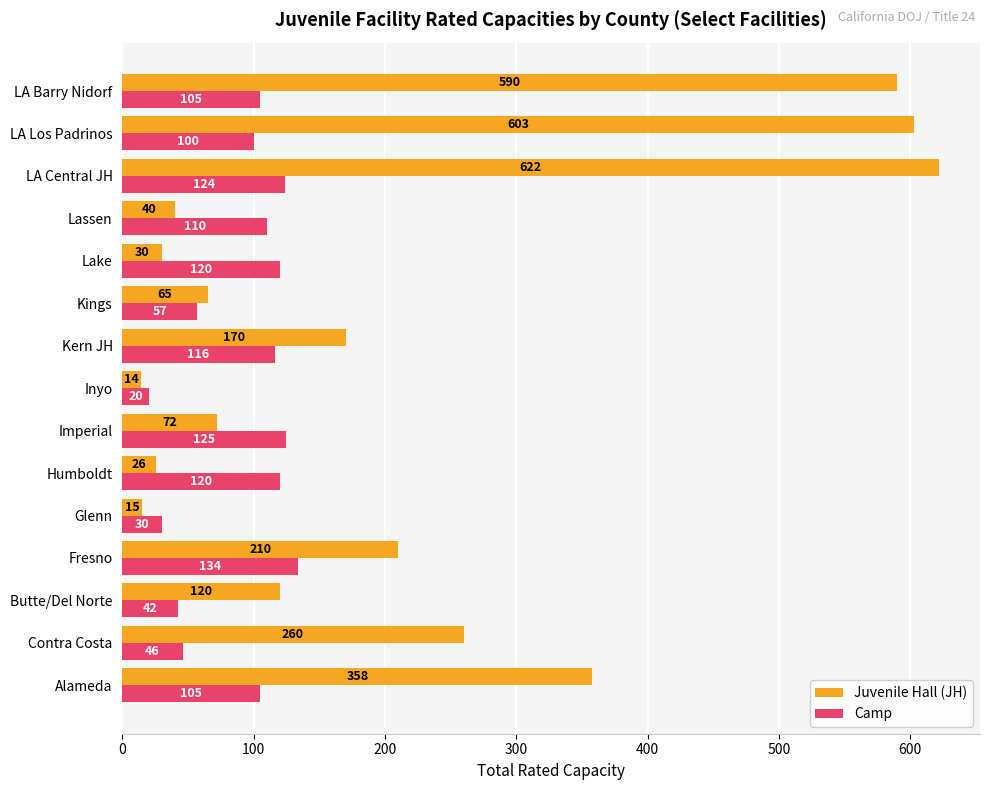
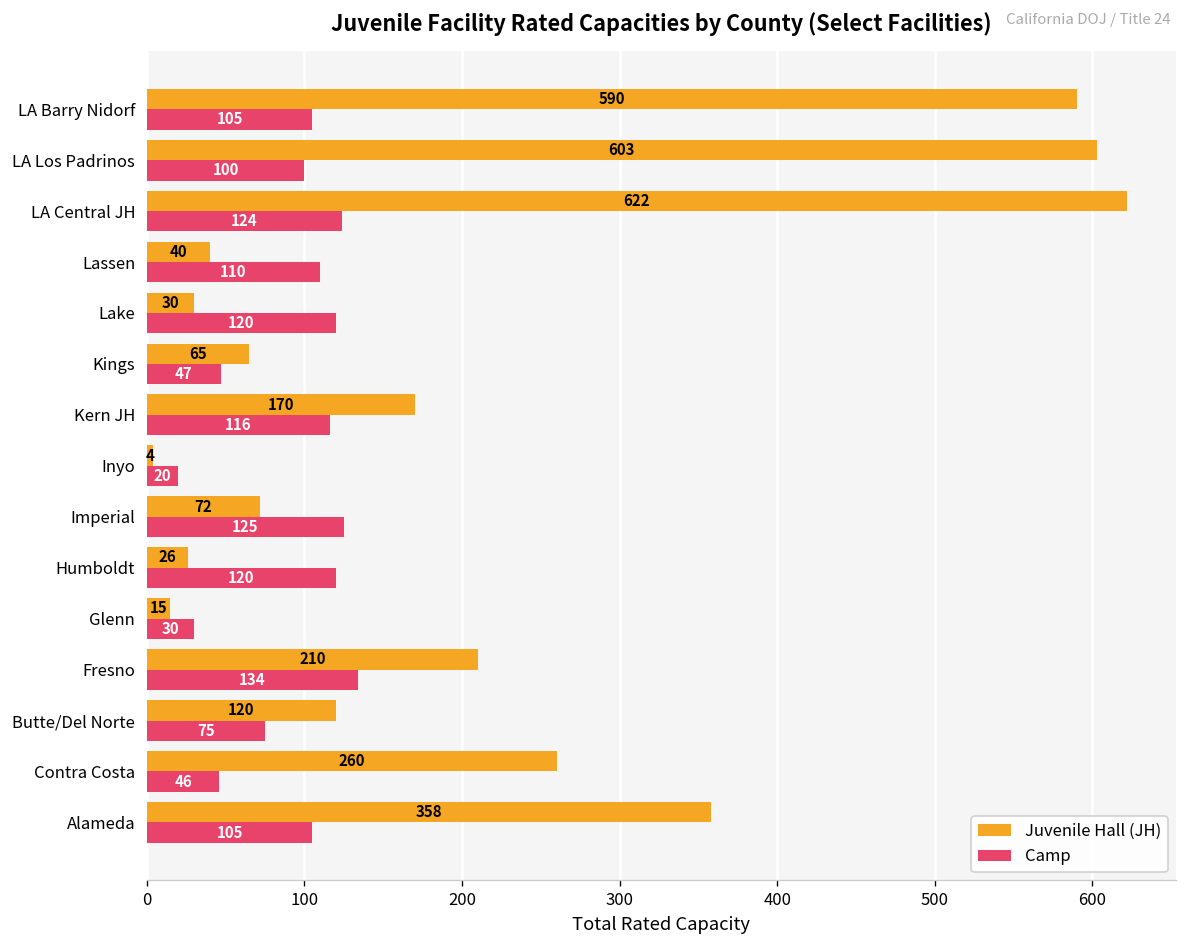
  {
    "Juvenile Hall (JH)": {
      "LA Barry Nidorf": 590,
      "LA Los Padrinos": 603,
      "LA Central JH": 622,
      "Lassen": 40,
      "Lake": 30,
      "Kings": 65,
      "Kern JH": 170,
-     "Inyo": 14,
+     "Inyo": 4,
      "Imperial": 72,
      "Humboldt": 26,
      "Glenn": 15,
      "Fresno": 210,
      "Butte/Del Norte": 120,
      "Contra Costa": 260,
      "Alameda": 358
    },
    "Camp": {
      "LA Barry Nidorf": 105,
      "LA Los Padrinos": 100,
      "LA Central JH": 124,
      "Lassen": 110,
      "Lake": 120,
-     "Kings": 57,
+     "Kings": 47,
      "Kern JH": 116,
      "Inyo": 20,
      "Imperial": 125,
      "Humboldt": 120,
      "Glenn": 30,
      "Fresno": 134,
-     "Butte/Del Norte": 42,
+     "Butte/Del Norte": 75,
      "Contra Costa": 46,
      "Alameda": 105
    }
  }
